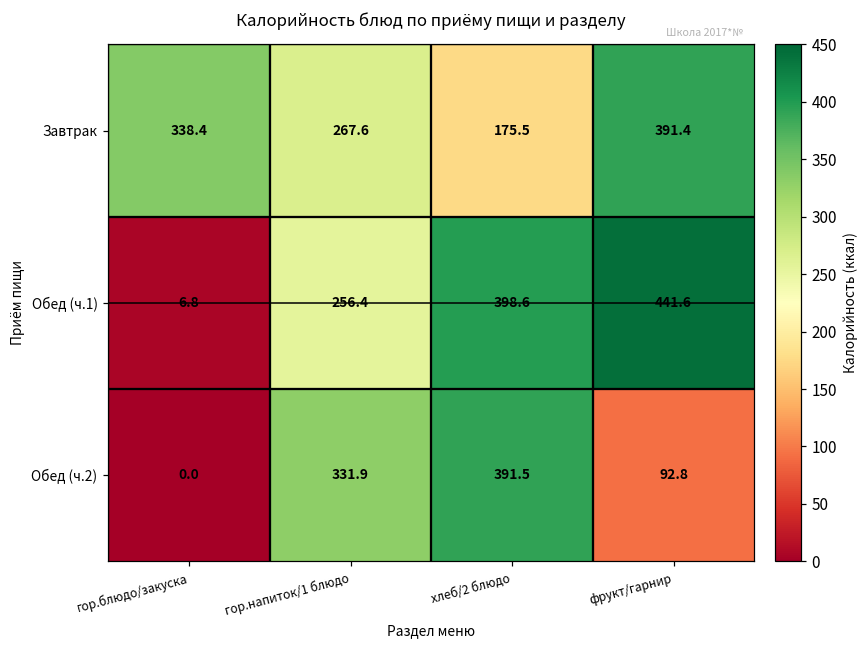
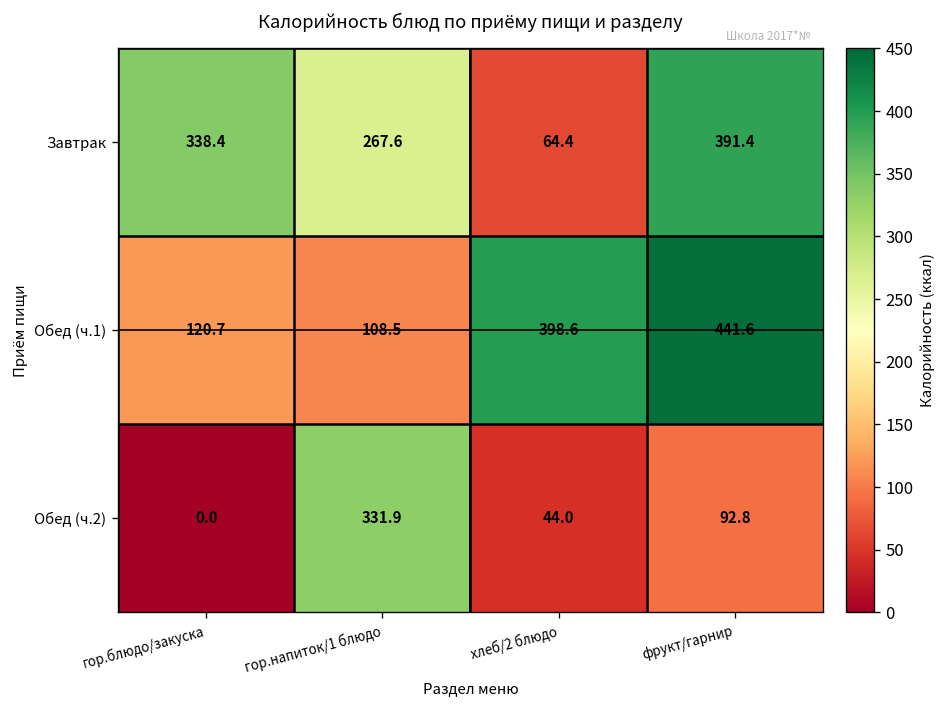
  {
    "Завтрак": {
      "гор.блюдо/закуска": 338.4,
      "гор.напиток/1 блюдо": 267.6,
-     "хлеб/2 блюдо": 175.5,
+     "хлеб/2 блюдо": 64.4,
      "фрукт/гарнир": 391.4
    },
    "Обед (ч.1)": {
-     "гор.блюдо/закуска": 6.8,
-     "гор.напиток/1 блюдо": 256.4,
+     "гор.блюдо/закуска": 120.7,
+     "гор.напиток/1 блюдо": 108.5,
      "хлеб/2 блюдо": 398.6,
      "фрукт/гарнир": 441.6
    },
    "Обед (ч.2)": {
      "гор.блюдо/закуска": 0.0,
      "гор.напиток/1 блюдо": 331.9,
-     "хлеб/2 блюдо": 391.5,
+     "хлеб/2 блюдо": 44.0,
      "фрукт/гарнир": 92.8
    }
  }
